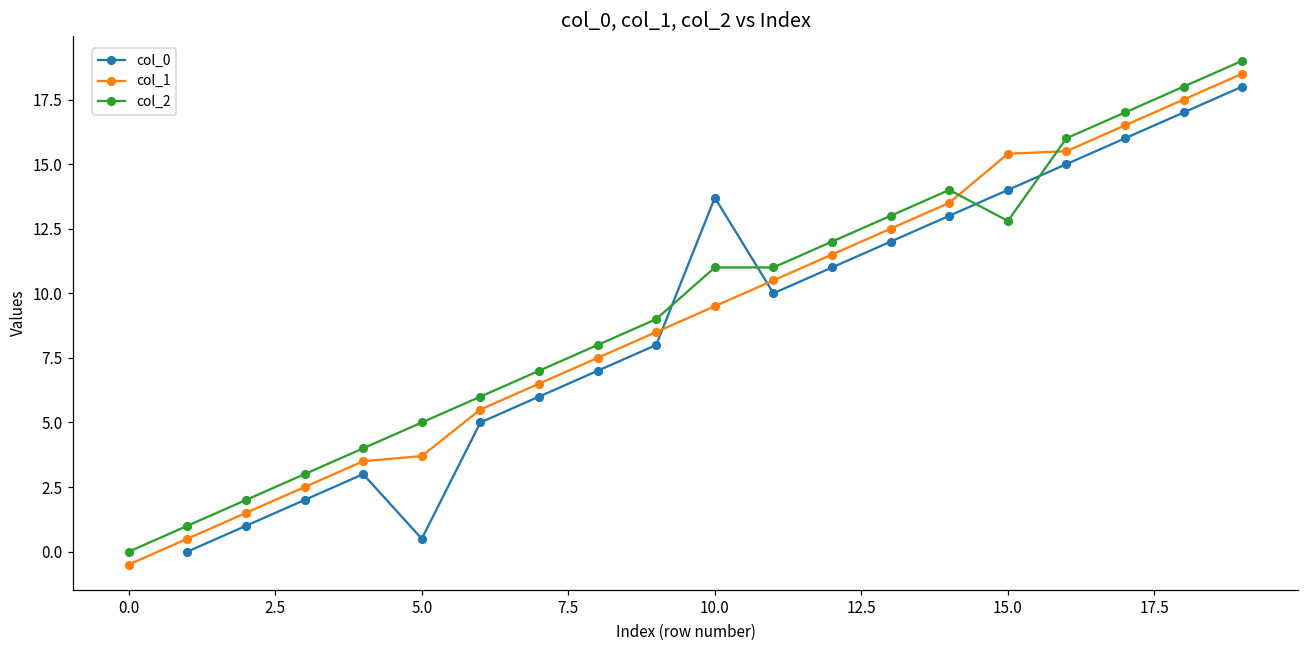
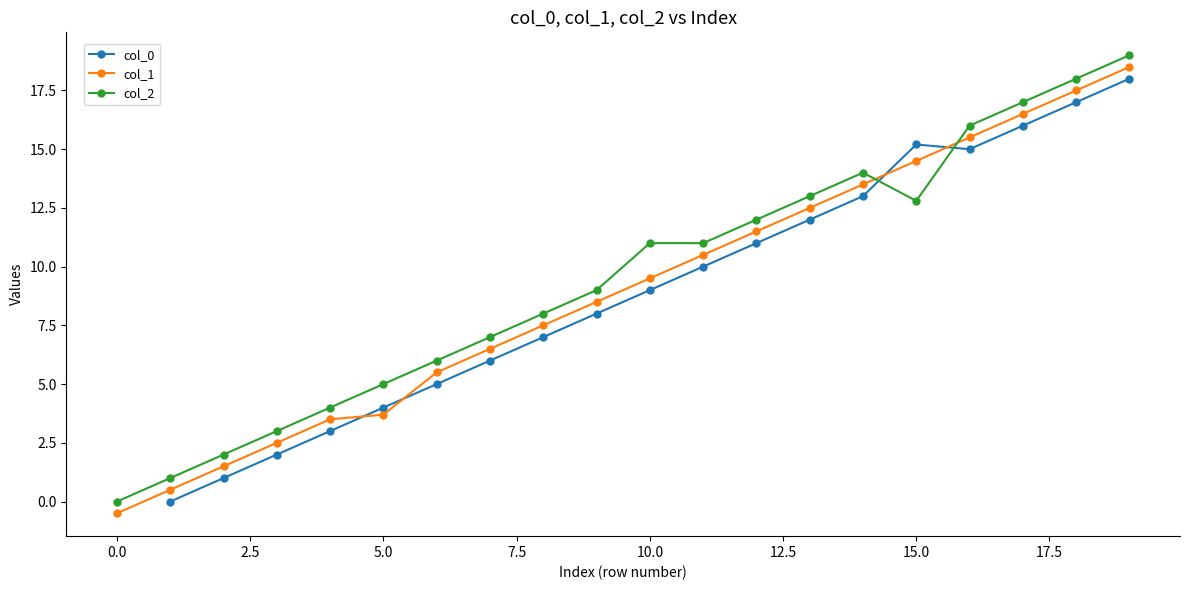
  {
    "col_0": {
-     "5.0": 0.5,
-     "10.0": 13.7,
-     "15.0": 14.0
+     "5.0": 4.0,
+     "10.0": 9.0,
+     "15.0": 15.2
    },
    "col_1": {
      "0.0": -0.5,
      "5.0": 3.7,
      "10.0": 9.5,
-     "15.0": 15.4
+     "15.0": 14.5
    },
    "col_2": {
      "0.0": 0.0,
      "5.0": 5.0,
      "10.0": 11.0,
      "15.0": 12.8
    }
  }
